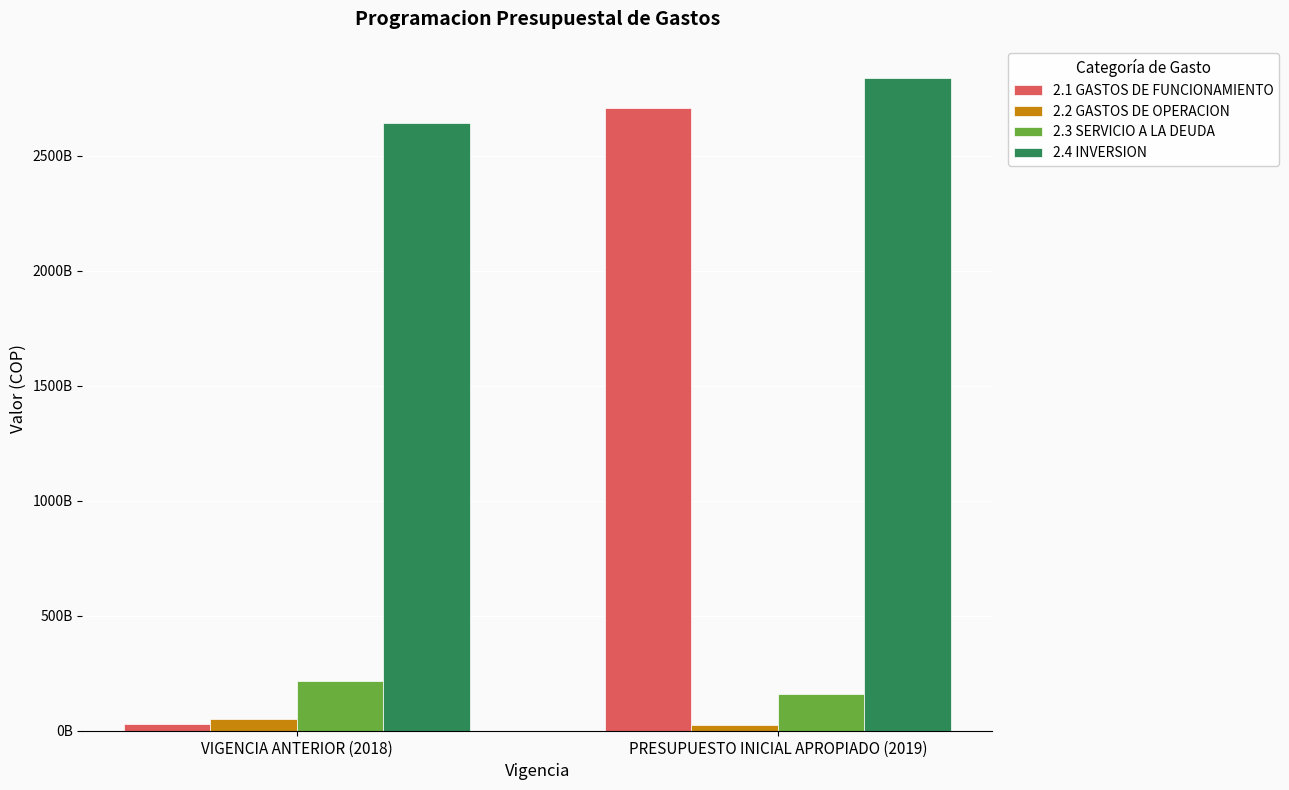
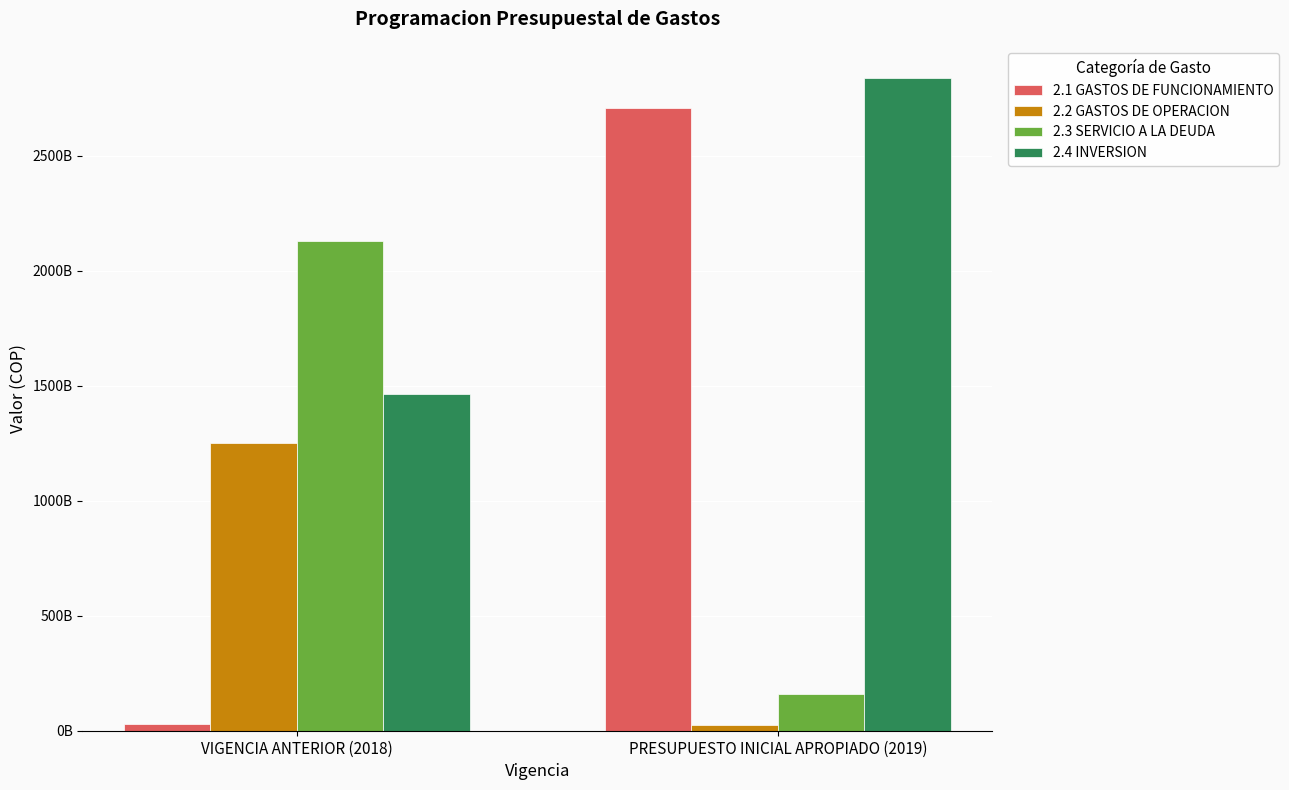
  {
    "2.1 GASTOS DE FUNCIONAMIENTO": {
      "VIGENCIA ANTERIOR (2018)": 30000000000,
      "PRESUPUESTO INICIAL APROPIADO (2019)": 2710000000000
    },
    "2.2 GASTOS DE OPERACION": {
-     "VIGENCIA ANTERIOR (2018)": 50000000000,
+     "VIGENCIA ANTERIOR (2018)": 1250000000000,
      "PRESUPUESTO INICIAL APROPIADO (2019)": 20000000000
    },
    "2.3 SERVICIO A LA DEUDA": {
-     "VIGENCIA ANTERIOR (2018)": 220000000000,
+     "VIGENCIA ANTERIOR (2018)": 2130000000000,
      "PRESUPUESTO INICIAL APROPIADO (2019)": 160000000000
    },
    "2.4 INVERSION": {
-     "VIGENCIA ANTERIOR (2018)": 2640000000000,
+     "VIGENCIA ANTERIOR (2018)": 1470000000000,
      "PRESUPUESTO INICIAL APROPIADO (2019)": 2840000000000
    }
  }
